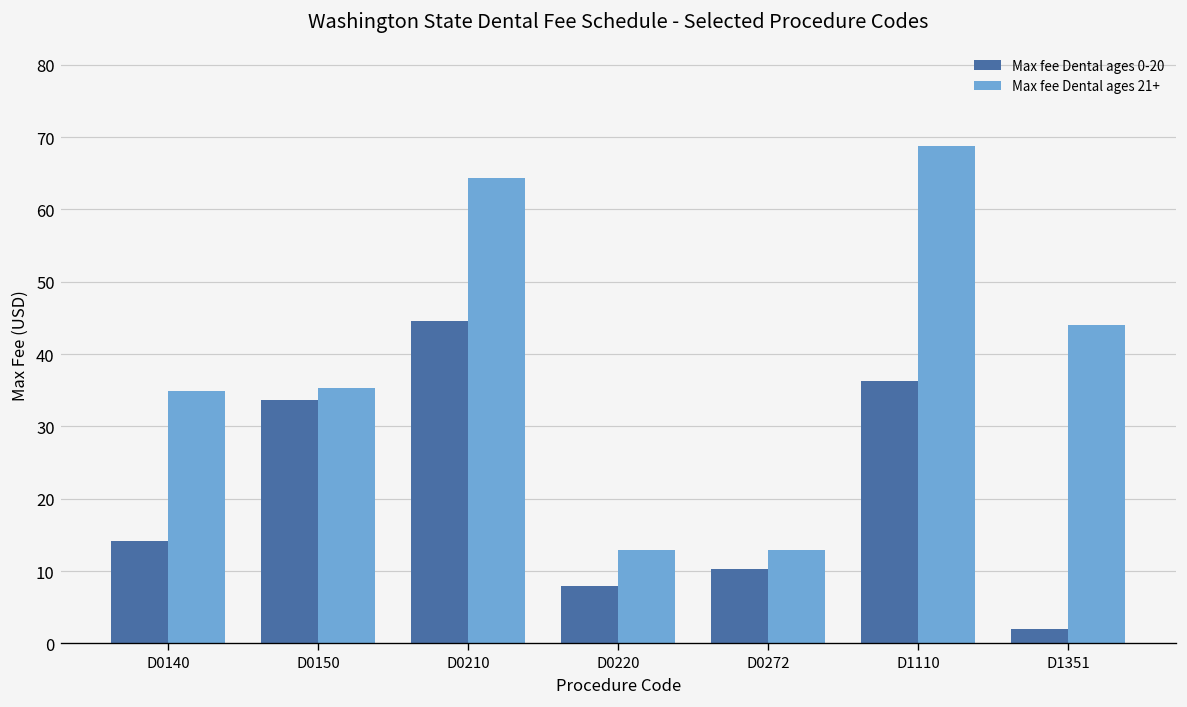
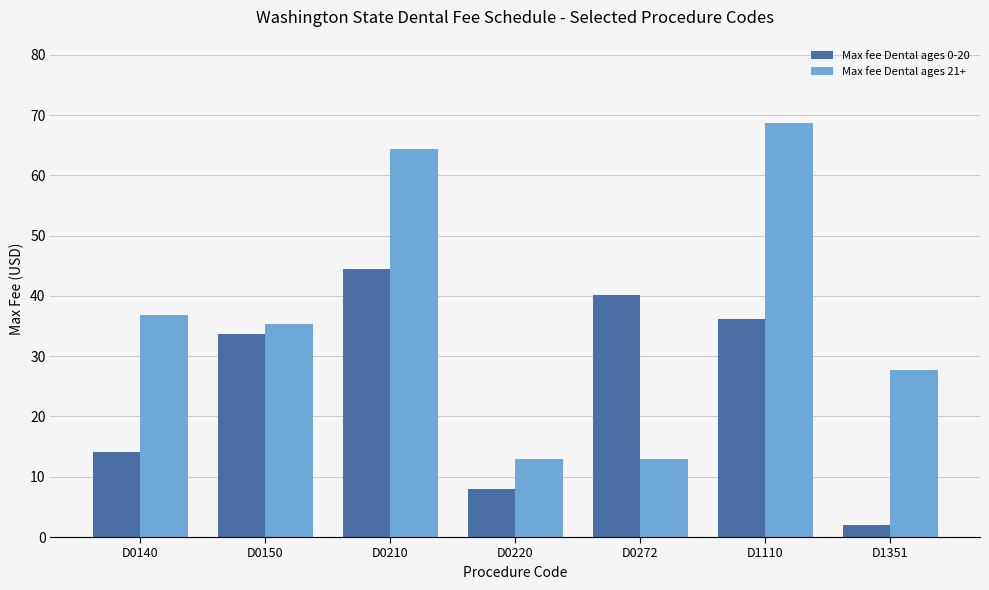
  {
    "Max fee Dental ages 0-20": {
      "D0140": 14,
      "D0150": 34,
      "D0210": 45,
      "D0220": 8,
-     "D0272": 10,
+     "D0272": 40,
      "D1110": 36,
      "D1351": 2
    },
    "Max fee Dental ages 21+": {
-     "D0140": 35,
+     "D0140": 37,
      "D0150": 35,
      "D0210": 64,
      "D0220": 13,
      "D0272": 13,
      "D1110": 69,
-     "D1351": 44
+     "D1351": 28
    }
  }
